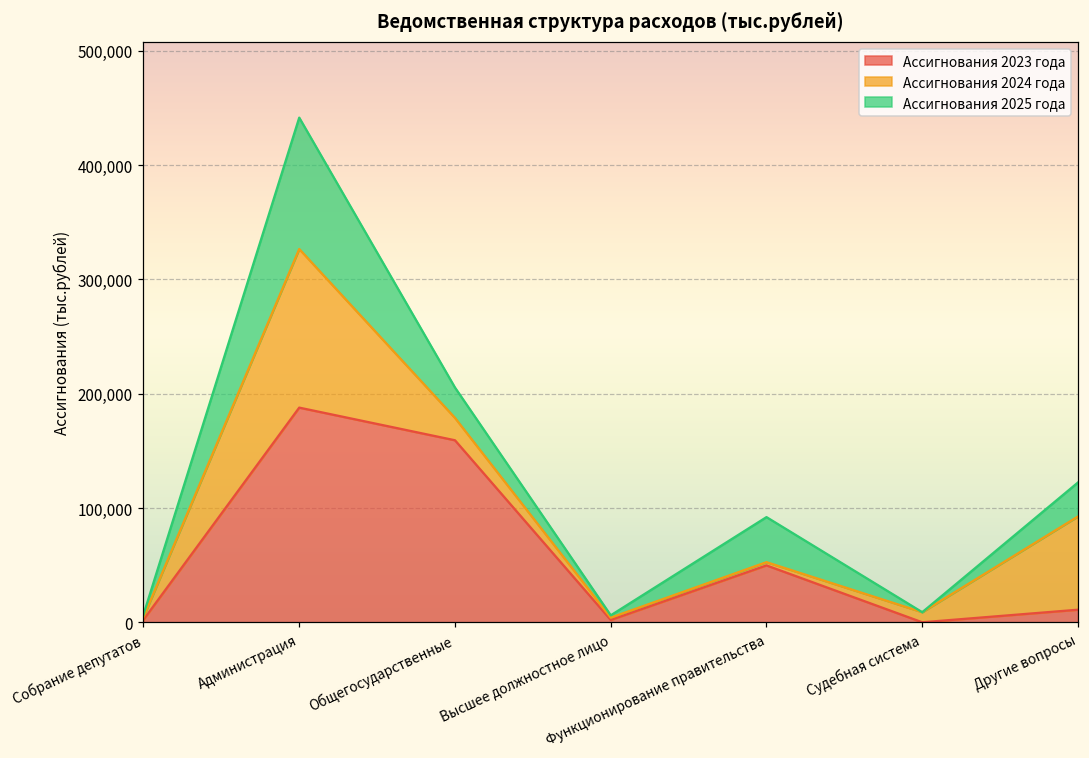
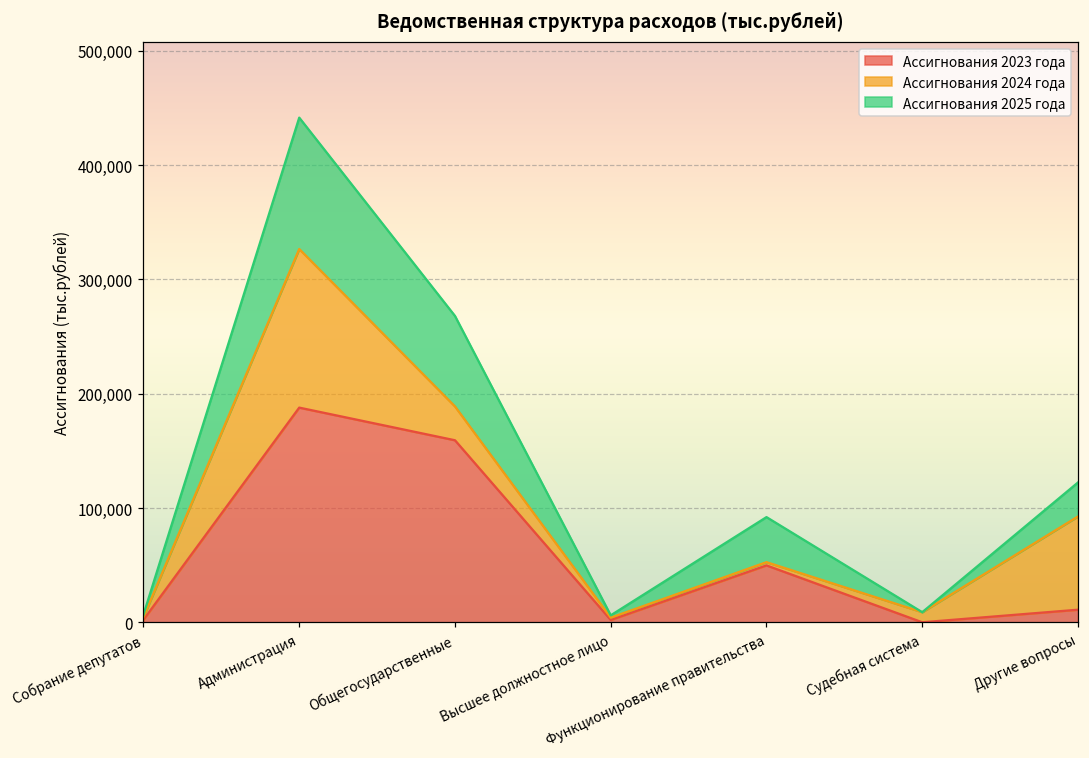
  {
    "Ассигнования 2023 года": {
      "Администрация": "188,000",
      "Общегосударственные": "159,000",
      "Функционирование правительства": "50,000",
      "Судебная система": "0",
      "Другие вопросы": "11,000"
    },
    "Ассигнования 2024 года": {
      "Администрация": "139,000",
-     "Общегосударственные": "20,000",
+     "Общегосударственные": "30,000",
      "Функционирование правительства": "3,000",
      "Другие вопросы": "82,000"
    },
    "Ассигнования 2025 года": {
      "Администрация": "115,000",
-     "Общегосударственные": "27,000",
+     "Общегосударственные": "79,000",
      "Функционирование правительства": "39,000",
      "Другие вопросы": "30,000"
    }
  }
